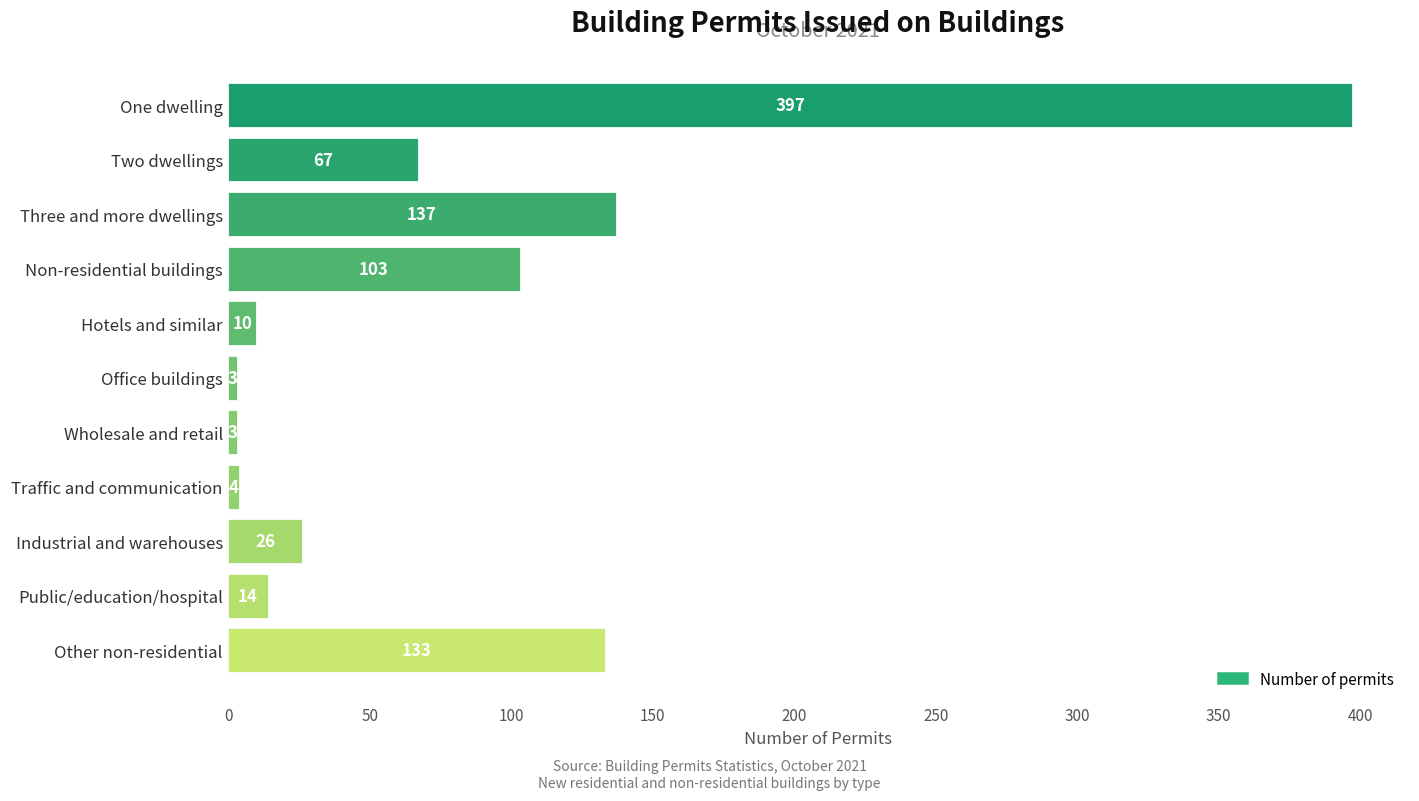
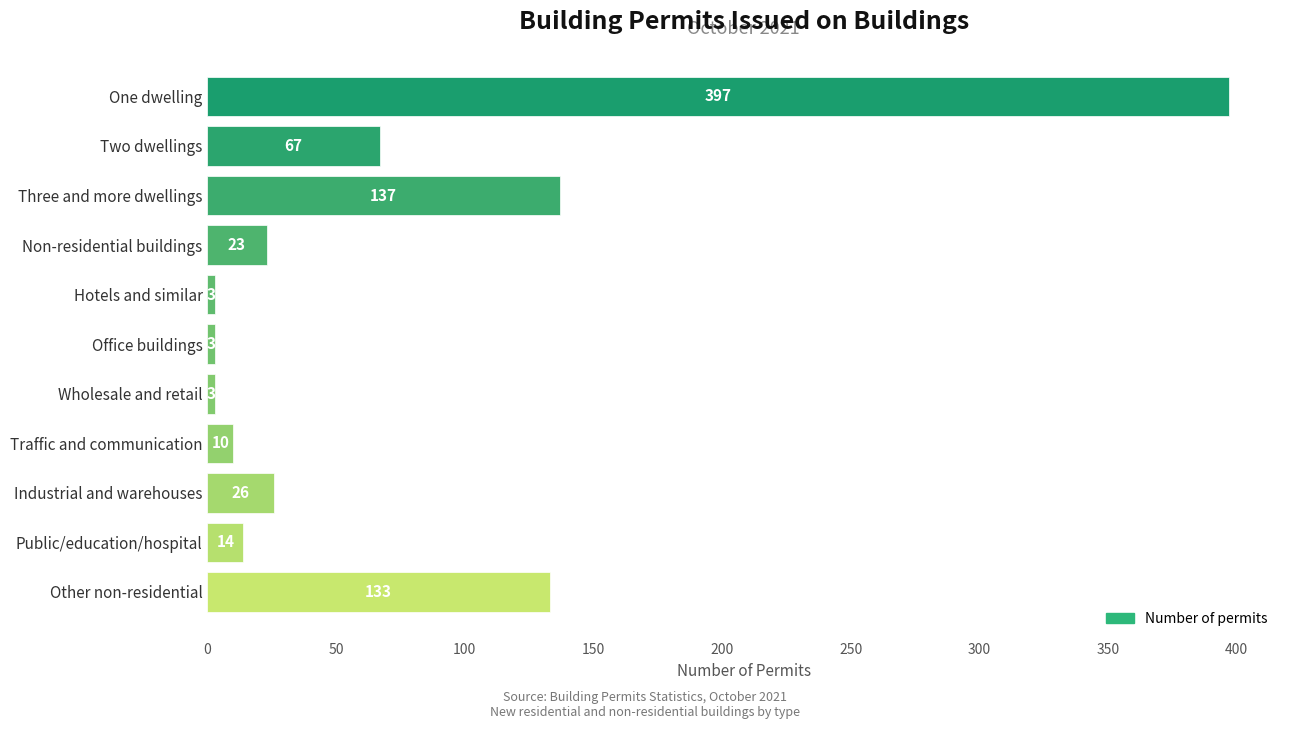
  {
    "One dwelling": 397,
    "Two dwellings": 67,
    "Three and more dwellings": 137,
-   "Non-residential buildings": 103,
-   "Hotels and similar": 10,
+   "Non-residential buildings": 23,
+   "Hotels and similar": 3,
    "Office buildings": 3,
    "Wholesale and retail": 3,
-   "Traffic and communication": 4,
+   "Traffic and communication": 10,
    "Industrial and warehouses": 26,
    "Public/education/hospital": 14,
    "Other non-residential": 133
  }
